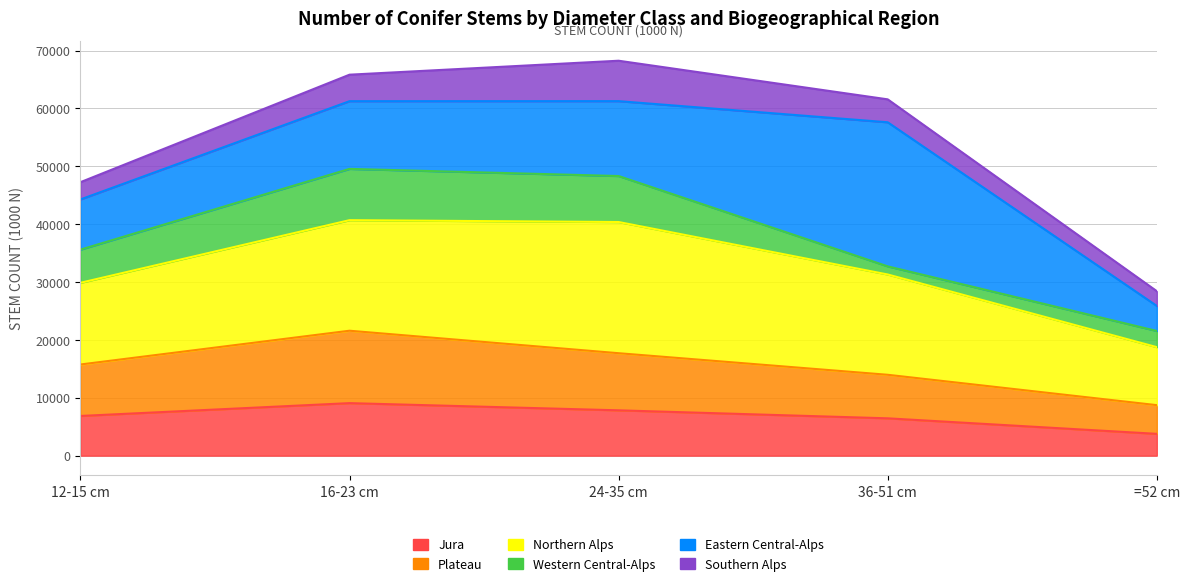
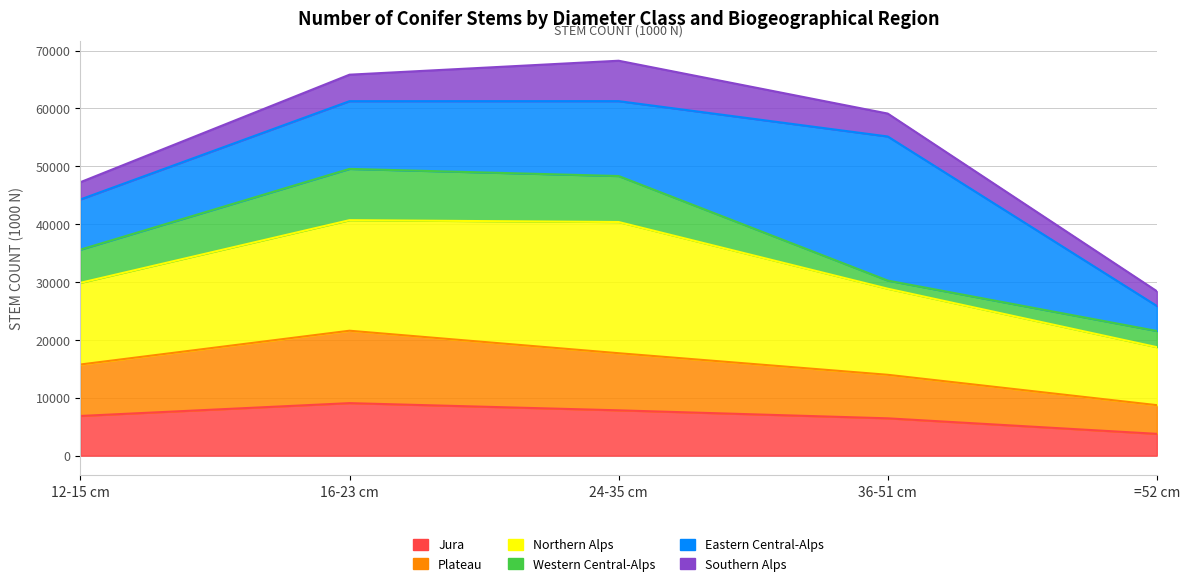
  {
    "Jura": {
      "12-15 cm": 7000,
      "16-23 cm": 9000,
      "24-35 cm": 8000,
      "36-51 cm": 6000,
      "=52 cm": 4000
    },
    "Plateau": {
      "12-15 cm": 9000,
      "16-23 cm": 13000,
      "24-35 cm": 10000,
      "36-51 cm": 8000,
      "=52 cm": 5000
    },
    "Northern Alps": {
      "12-15 cm": 14000,
      "16-23 cm": 19000,
      "24-35 cm": 23000,
-     "36-51 cm": 17000,
+     "36-51 cm": 15000,
      "=52 cm": 10000
    },
    "Western Central-Alps": {
      "12-15 cm": 6000,
      "16-23 cm": 9000,
      "24-35 cm": 8000,
      "36-51 cm": 1000,
      "=52 cm": 3000
    },
    "Eastern Central-Alps": {
      "12-15 cm": 9000,
      "16-23 cm": 12000,
      "24-35 cm": 13000,
      "36-51 cm": 25000,
      "=52 cm": 4000
    },
    "Southern Alps": {
      "12-15 cm": 3000,
      "16-23 cm": 5000,
      "36-51 cm": 4000,
      "=52 cm": 3000
    }
  }
